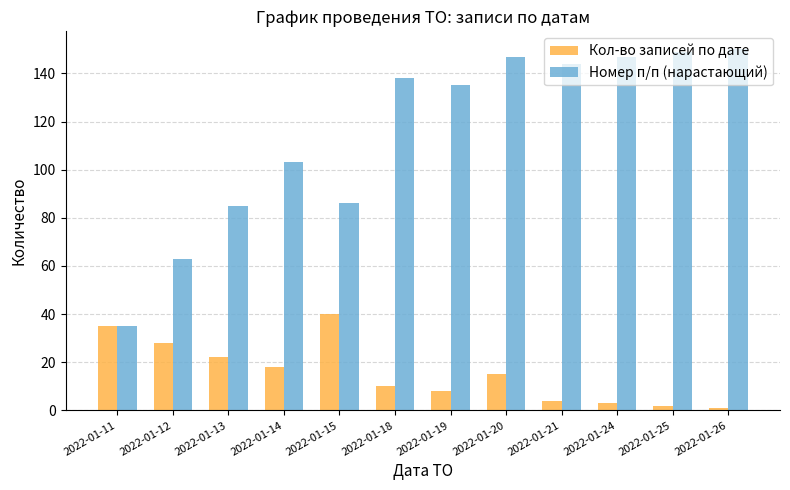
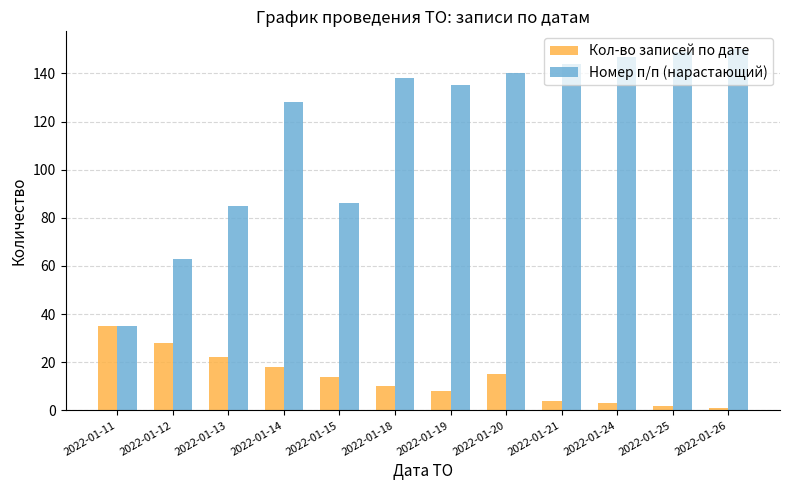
  {
    "Кол-во записей по дате": {
      "2022-01-11": 35,
      "2022-01-12": 28,
      "2022-01-13": 22,
      "2022-01-14": 18,
-     "2022-01-15": 40,
+     "2022-01-15": 14,
      "2022-01-18": 10,
      "2022-01-19": 8,
      "2022-01-20": 15,
      "2022-01-21": 4,
      "2022-01-24": 3,
      "2022-01-25": 2
    },
    "Номер п/п (нарастающий)": {
      "2022-01-11": 35,
      "2022-01-12": 63,
      "2022-01-13": 85,
-     "2022-01-14": 103,
+     "2022-01-14": 128,
      "2022-01-15": 86,
      "2022-01-18": 138,
      "2022-01-19": 135,
-     "2022-01-20": 147
+     "2022-01-20": 140
    }
  }
